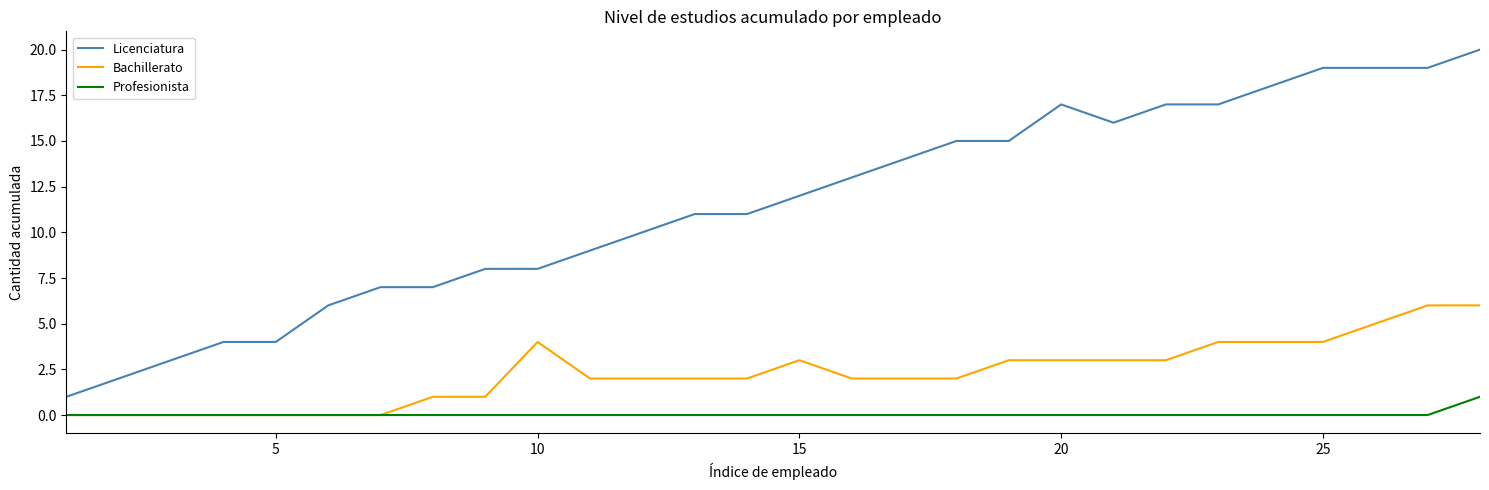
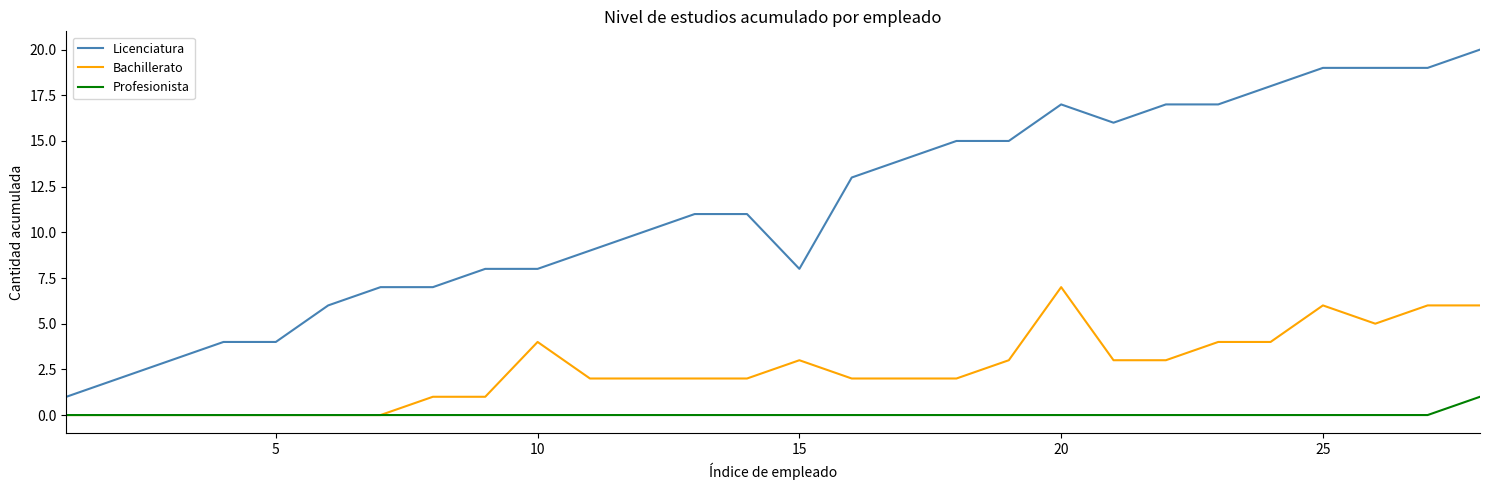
  {
    "Licenciatura": {
      "5": 4,
      "10": 8,
-     "15": 12,
+     "15": 8,
      "20": 17,
      "25": 19
    },
    "Bachillerato": {
      "10": 4,
      "15": 3,
-     "20": 3,
-     "25": 4
+     "20": 7,
+     "25": 6
    },
    "Profesionista": {
      "10": 0,
      "15": 0,
      "20": 0,
      "25": 0
    }
  }
